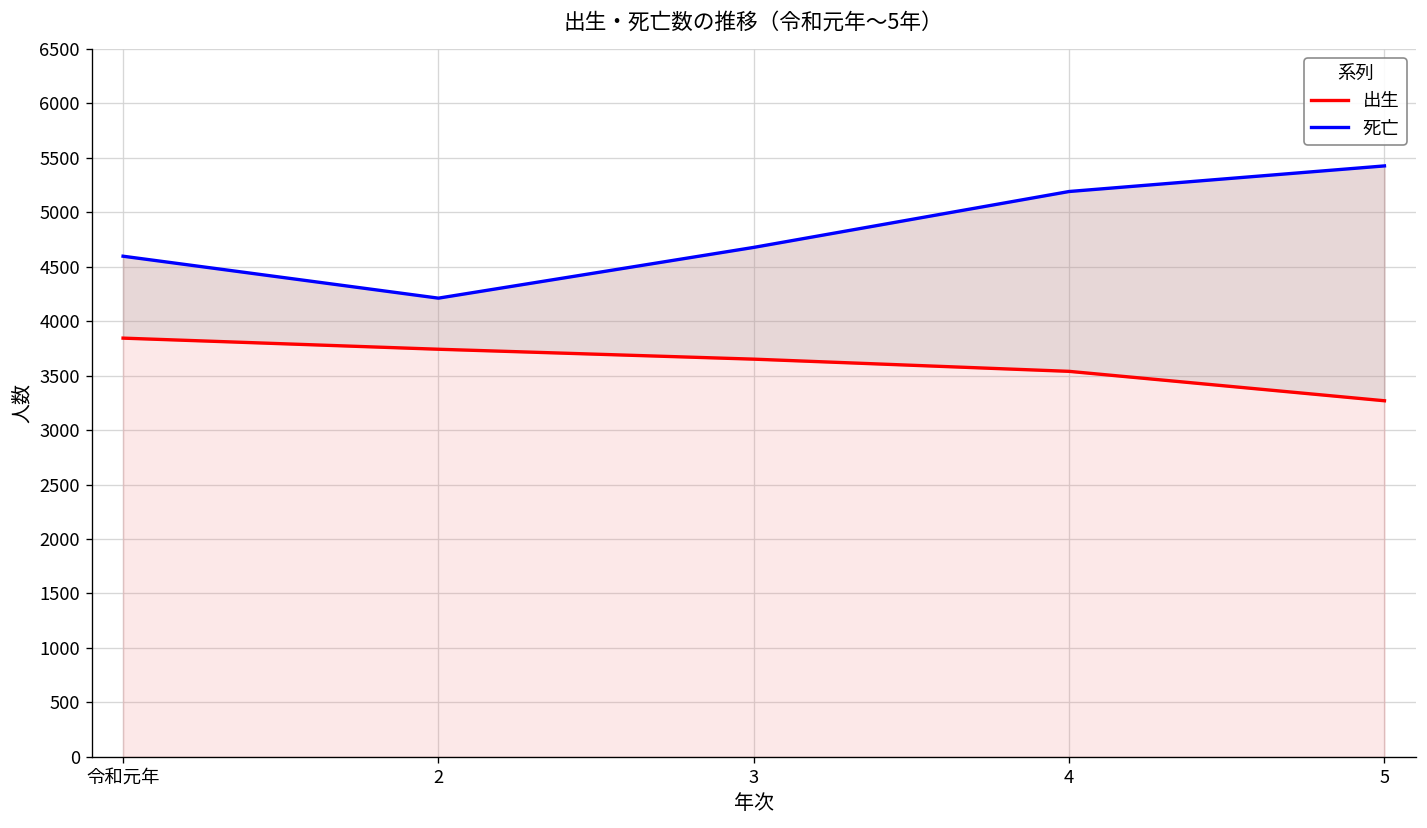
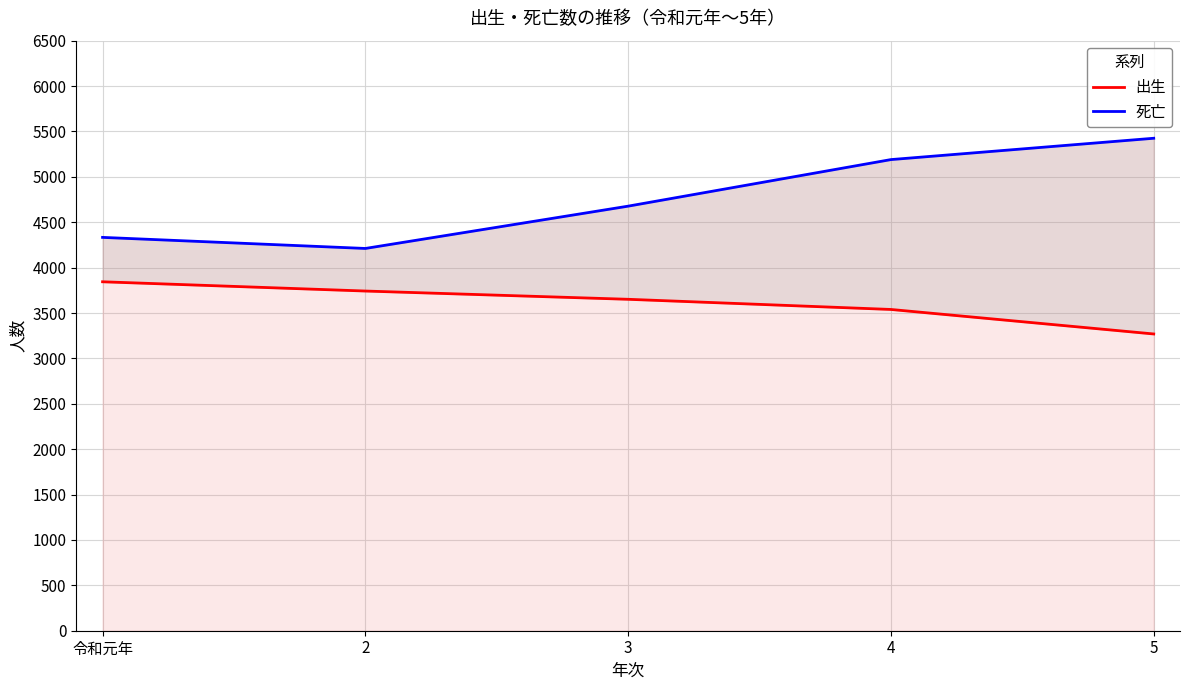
  {
    "出生": {
      "令和元年": 3800,
      "2": 3700,
      "3": 3700,
      "4": 3500,
      "5": 3300
    },
    "死亡": {
-     "令和元年": 4600,
+     "令和元年": 4300,
      "2": 4200,
      "3": 4700,
      "4": 5200,
      "5": 5400
    }
  }
